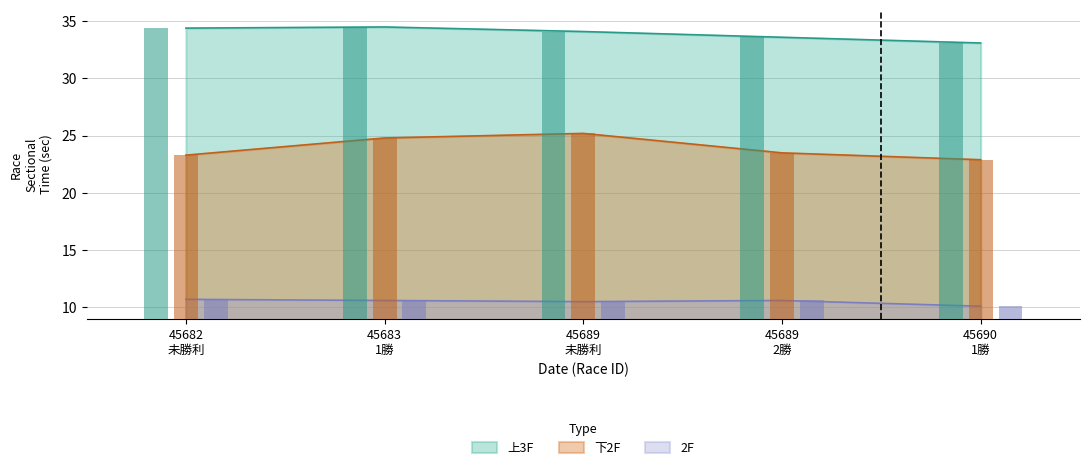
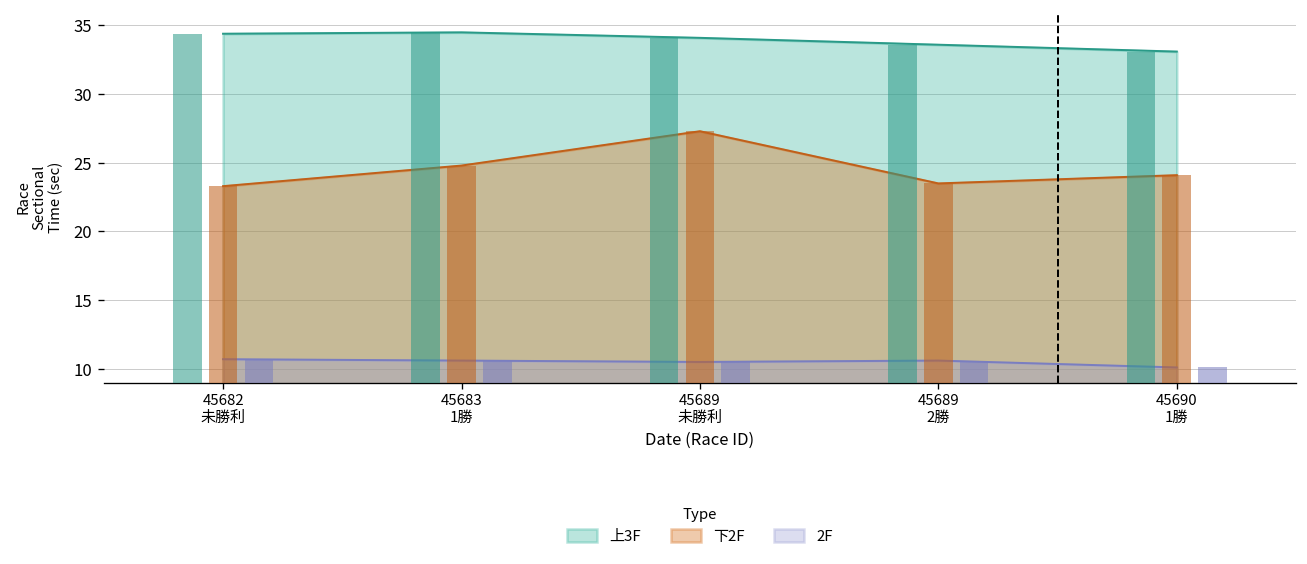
  {
    "下2F": {
      "45682 未勝利": 23.3,
      "45683 1勝": 24.8,
-     "45689 未勝利": 25.2,
+     "45689 未勝利": 27.3,
      "45689 2勝": 23.5,
-     "45690 1勝": 22.9
+     "45690 1勝": 24.1
    }
  }
